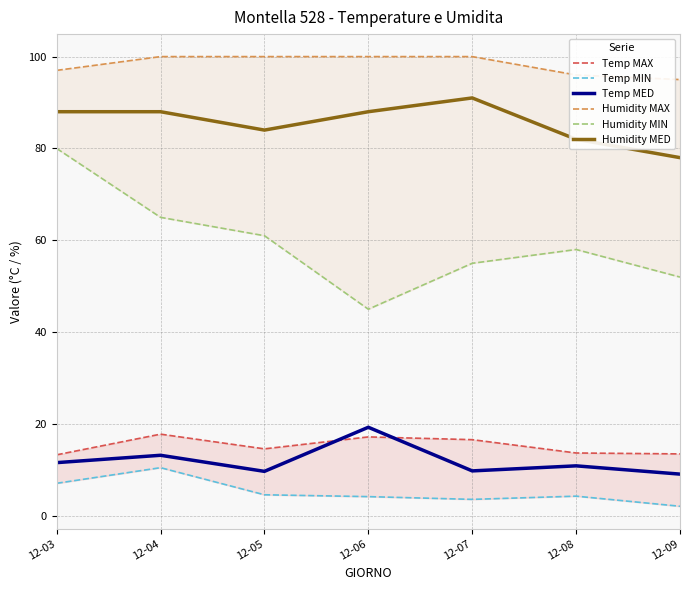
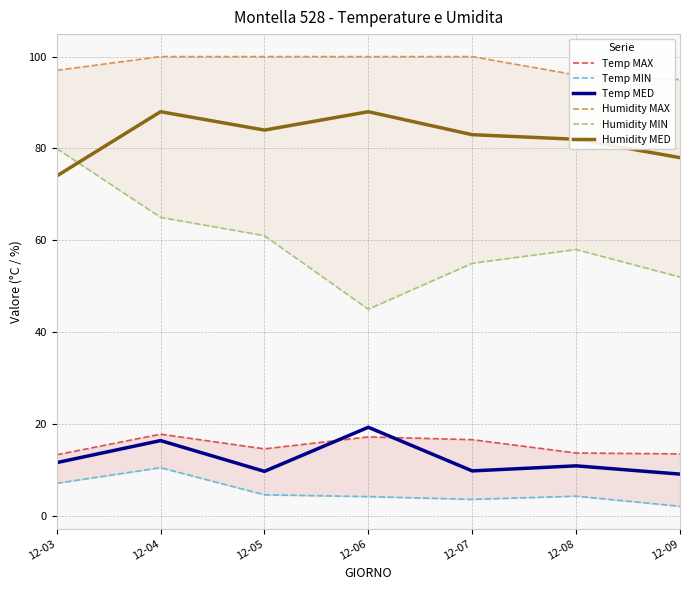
  {
    "Temp MAX": {
      "12-03": 13,
      "12-04": 18,
      "12-05": 15,
      "12-06": 17,
      "12-07": 17,
      "12-08": 14,
      "12-09": 14
    },
    "Temp MIN": {
      "12-03": 7,
      "12-04": 11,
      "12-05": 5,
      "12-06": 4,
      "12-07": 4,
      "12-08": 4,
      "12-09": 2
    },
    "Temp MED": {
      "12-03": 12,
-     "12-04": 13,
+     "12-04": 16,
      "12-05": 10,
      "12-06": 19,
      "12-07": 10,
      "12-08": 11,
      "12-09": 9
    },
    "Humidity MAX": {
      "12-03": 97,
      "12-04": 100,
      "12-05": 100,
      "12-06": 100,
      "12-07": 100,
      "12-09": 95
    },
    "Humidity MIN": {
      "12-03": 80,
      "12-04": 65,
      "12-05": 61,
      "12-06": 45,
      "12-07": 55,
      "12-08": 58,
      "12-09": 52
    },
    "Humidity MED": {
-     "12-03": 88,
+     "12-03": 74,
      "12-04": 88,
      "12-05": 84,
      "12-06": 88,
-     "12-07": 91,
+     "12-07": 83,
      "12-09": 78
    }
  }
